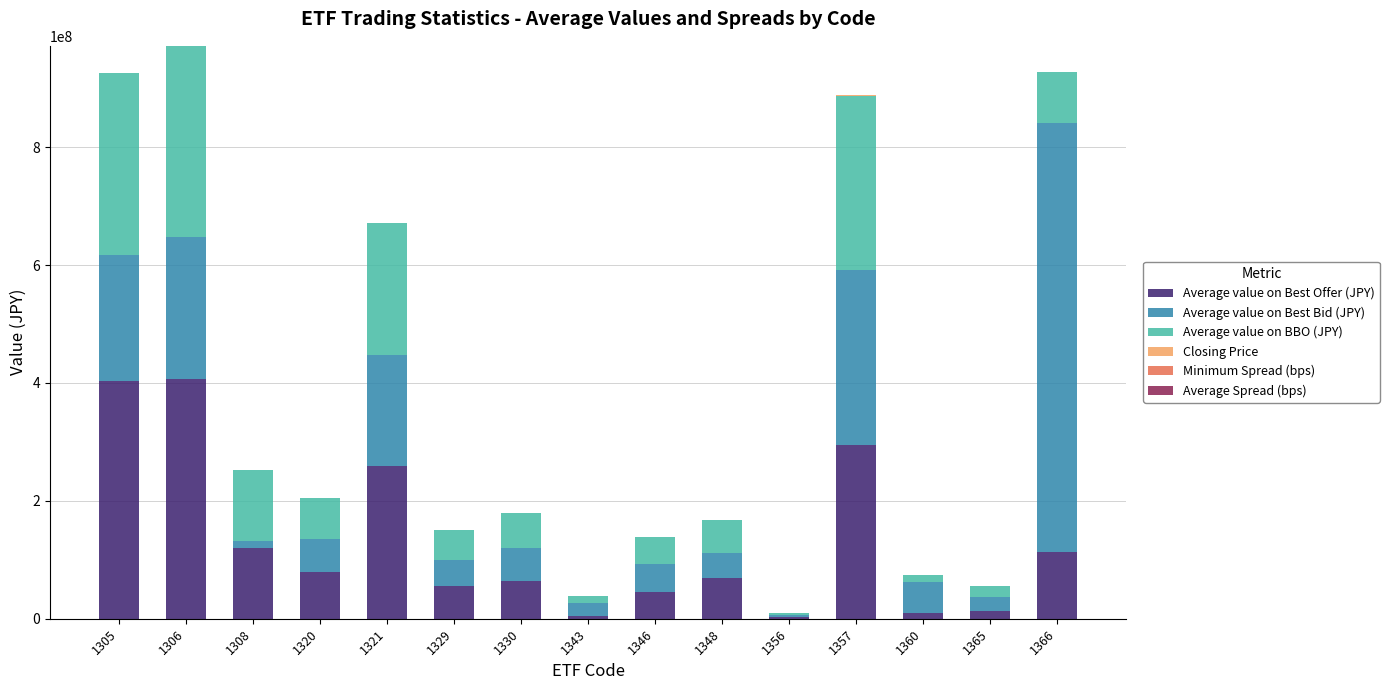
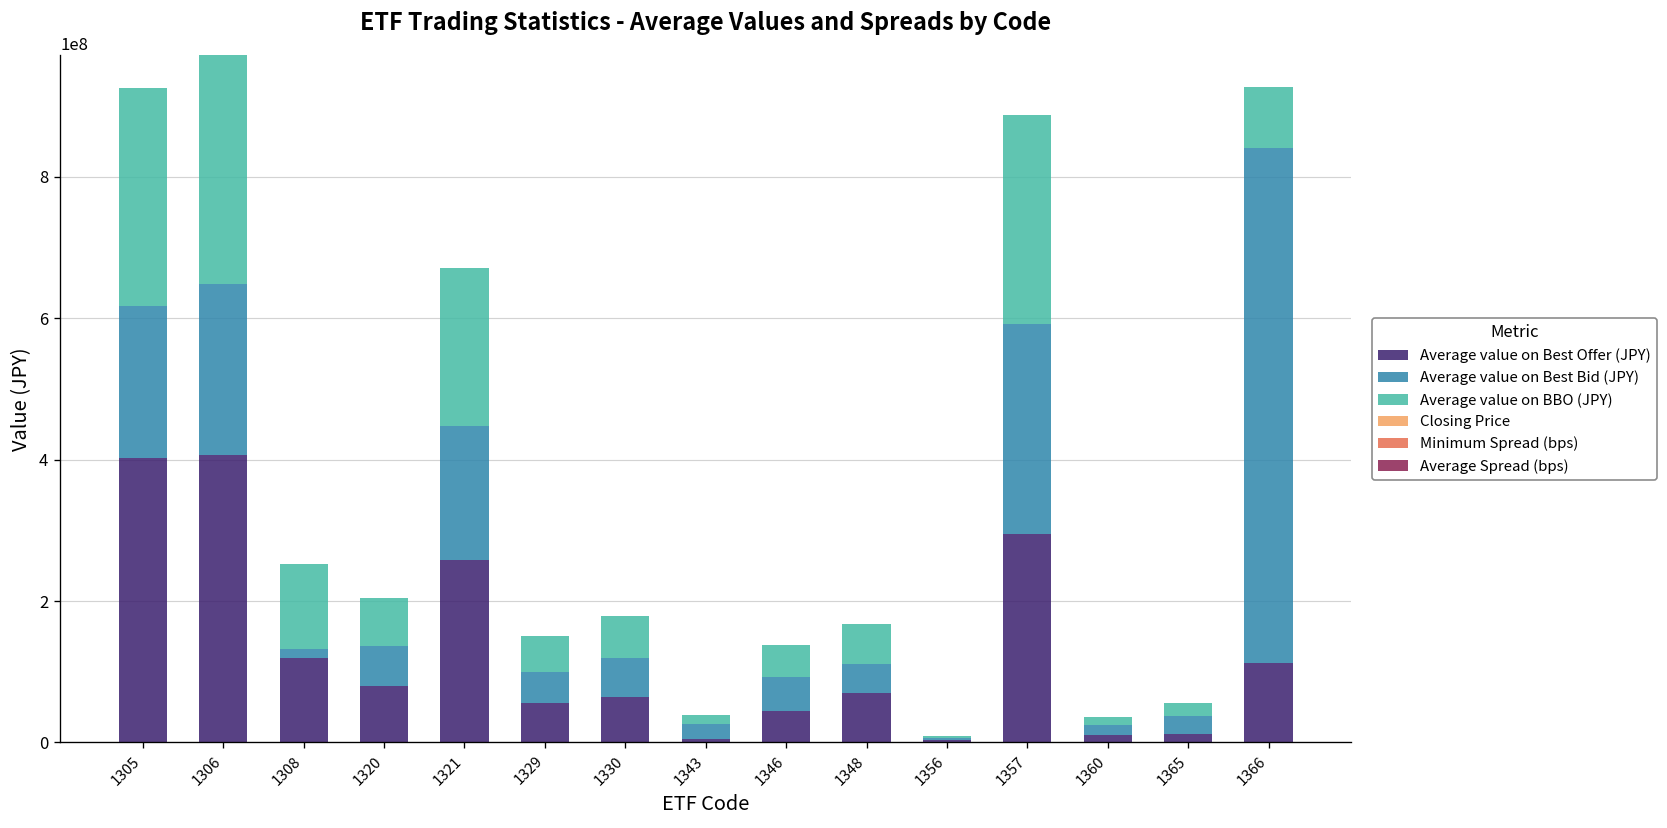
  {
    "Average value on Best Offer (JPY)": {
      "1305": 400000000,
      "1306": 410000000,
      "1308": 120000000,
      "1320": 80000000,
      "1321": 260000000,
      "1329": 60000000,
      "1330": 60000000,
      "1343": 0,
      "1346": 50000000,
      "1348": 70000000,
      "1357": 290000000,
      "1360": 10000000,
      "1365": 10000000,
      "1366": 110000000
    },
    "Average value on Best Bid (JPY)": {
      "1305": 210000000,
      "1306": 240000000,
      "1308": 10000000,
      "1320": 60000000,
      "1321": 190000000,
      "1329": 40000000,
      "1330": 60000000,
      "1343": 20000000,
      "1346": 50000000,
      "1348": 40000000,
      "1357": 300000000,
-     "1360": 50000000,
+     "1360": 10000000,
      "1365": 20000000,
      "1366": 730000000
    },
    "Average Spread (bps)": {
      "1305": 310000000,
      "1306": 320000000,
      "1308": 120000000,
      "1320": 70000000,
      "1321": 220000000,
      "1329": 50000000,
      "1330": 60000000,
      "1343": 10000000,
      "1346": 50000000,
      "1348": 60000000,
      "1357": 300000000,
      "1360": 10000000,
      "1365": 20000000,
      "1366": 90000000
    }
  }
